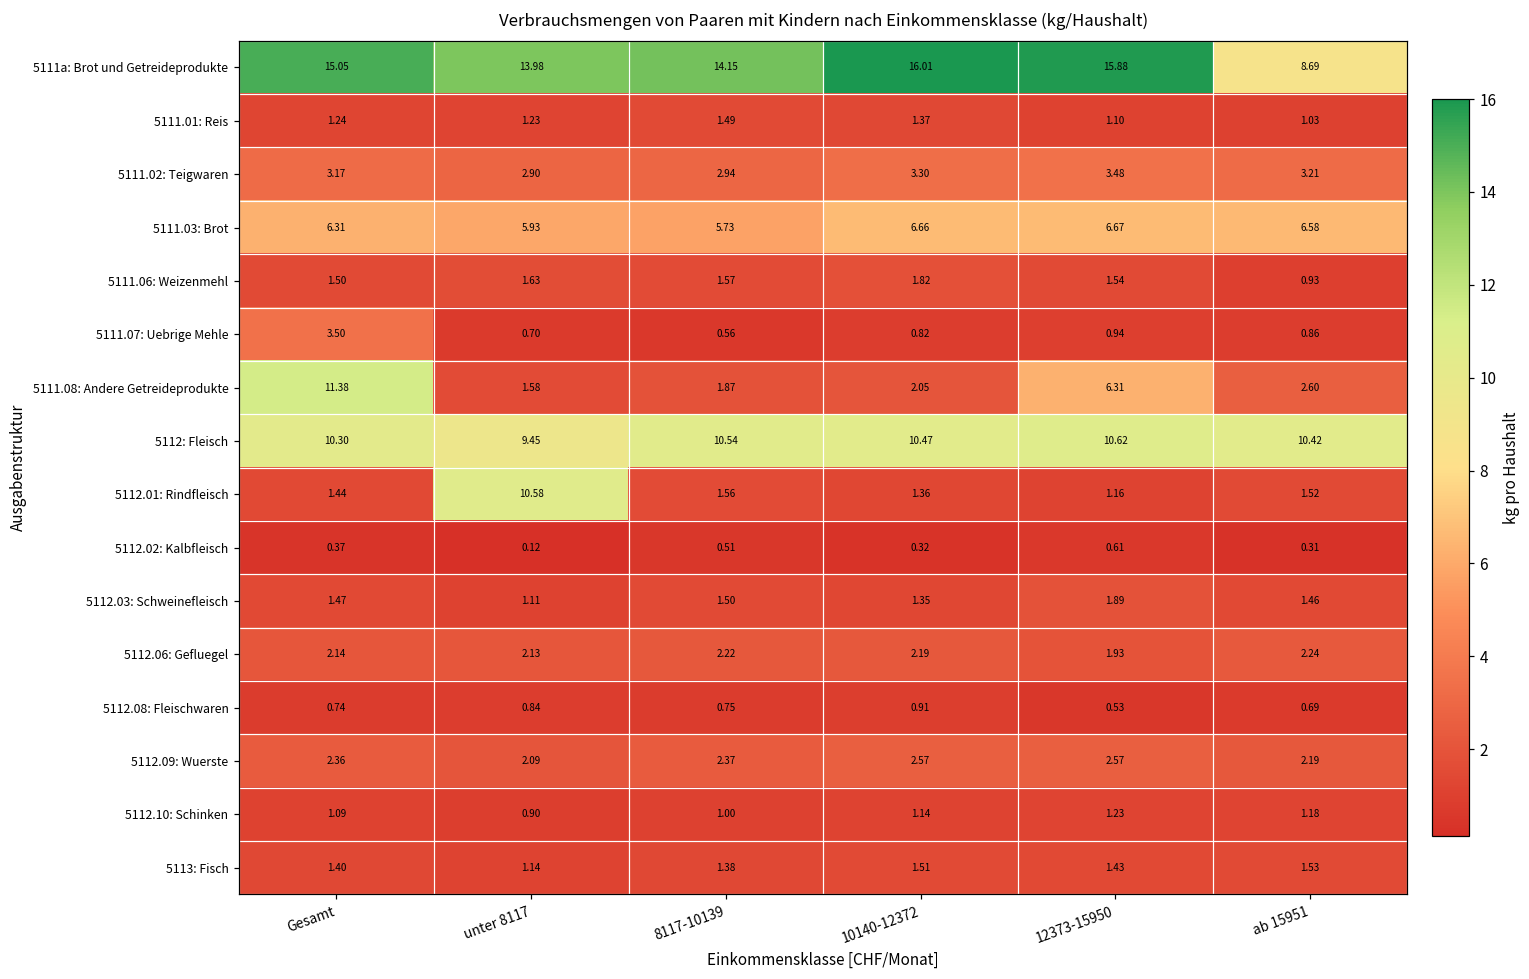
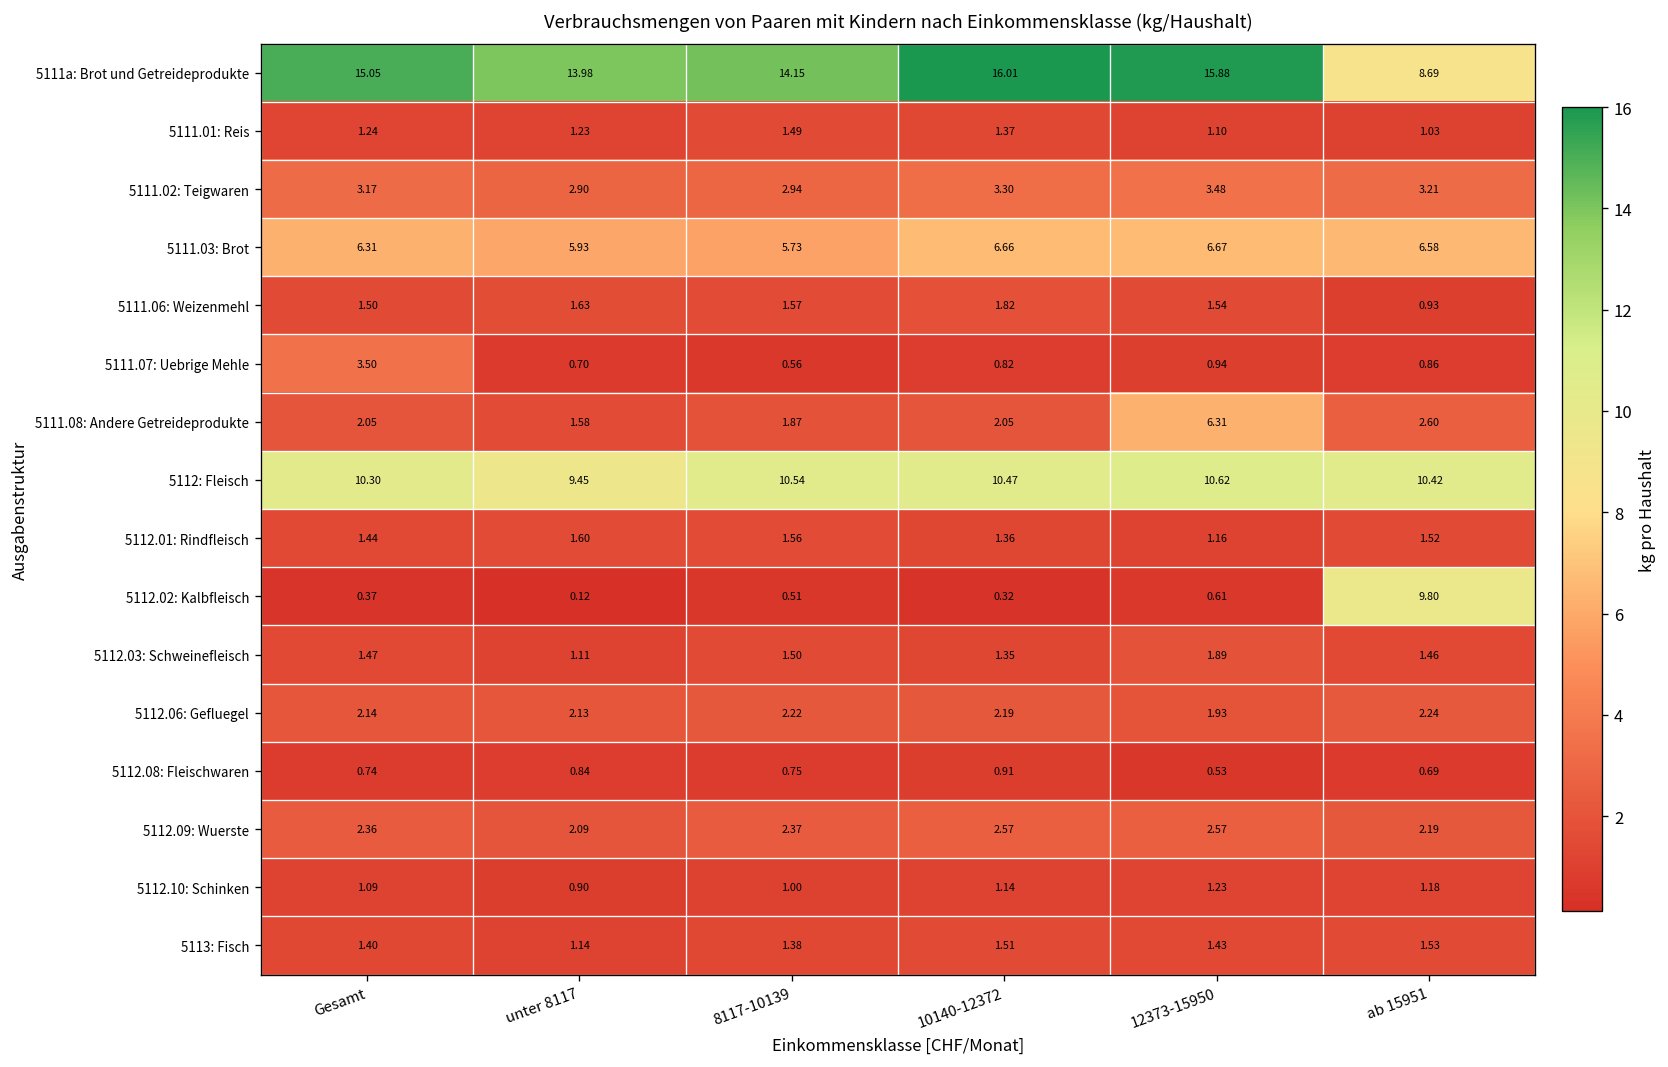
  {
    "5111a: Brot und Getreideprodukte": {
      "Gesamt": 15.05,
      "unter 8117": 13.98,
      "8117-10139": 14.15,
      "10140-12372": 16.01,
      "12373-15950": 15.88,
      "ab 15951": 8.69
    },
    "5111.01: Reis": {
      "Gesamt": 1.24,
      "unter 8117": 1.23,
      "8117-10139": 1.49,
      "10140-12372": 1.37,
      "12373-15950": 1.10,
      "ab 15951": 1.03
    },
    "5111.02: Teigwaren": {
      "Gesamt": 3.17,
      "unter 8117": 2.90,
      "8117-10139": 2.94,
      "10140-12372": 3.30,
      "12373-15950": 3.48,
      "ab 15951": 3.21
    },
    "5111.03: Brot": {
      "Gesamt": 6.31,
      "unter 8117": 5.93,
      "8117-10139": 5.73,
      "10140-12372": 6.66,
      "12373-15950": 6.67,
      "ab 15951": 6.58
    },
    "5111.06: Weizenmehl": {
      "Gesamt": 1.50,
      "unter 8117": 1.63,
      "8117-10139": 1.57,
      "10140-12372": 1.82,
      "12373-15950": 1.54,
      "ab 15951": 0.93
    },
    "5111.07: Uebrige Mehle": {
      "Gesamt": 3.50,
      "unter 8117": 0.70,
      "8117-10139": 0.56,
      "10140-12372": 0.82,
      "12373-15950": 0.94,
      "ab 15951": 0.86
    },
    "5111.08: Andere Getreideprodukte": {
-     "Gesamt": 11.38,
+     "Gesamt": 2.05,
      "unter 8117": 1.58,
      "8117-10139": 1.87,
      "10140-12372": 2.05,
      "12373-15950": 6.31,
      "ab 15951": 2.60
    },
    "5112: Fleisch": {
      "Gesamt": 10.30,
      "unter 8117": 9.45,
      "8117-10139": 10.54,
      "10140-12372": 10.47,
      "12373-15950": 10.62,
      "ab 15951": 10.42
    },
    "5112.01: Rindfleisch": {
      "Gesamt": 1.44,
-     "unter 8117": 10.58,
+     "unter 8117": 1.60,
      "8117-10139": 1.56,
      "10140-12372": 1.36,
      "12373-15950": 1.16,
      "ab 15951": 1.52
    },
    "5112.02: Kalbfleisch": {
      "Gesamt": 0.37,
      "unter 8117": 0.12,
      "8117-10139": 0.51,
      "10140-12372": 0.32,
      "12373-15950": 0.61,
-     "ab 15951": 0.31
+     "ab 15951": 9.80
    },
    "5112.03: Schweinefleisch": {
      "Gesamt": 1.47,
      "unter 8117": 1.11,
      "8117-10139": 1.50,
      "10140-12372": 1.35,
      "12373-15950": 1.89,
      "ab 15951": 1.46
    },
    "5112.06: Gefluegel": {
      "Gesamt": 2.14,
      "unter 8117": 2.13,
      "8117-10139": 2.22,
      "10140-12372": 2.19,
      "12373-15950": 1.93,
      "ab 15951": 2.24
    },
    "5112.08: Fleischwaren": {
      "Gesamt": 0.74,
      "unter 8117": 0.84,
      "8117-10139": 0.75,
      "10140-12372": 0.91,
      "12373-15950": 0.53,
      "ab 15951": 0.69
    },
    "5112.09: Wuerste": {
      "Gesamt": 2.36,
      "unter 8117": 2.09,
      "8117-10139": 2.37,
      "10140-12372": 2.57,
      "12373-15950": 2.57,
      "ab 15951": 2.19
    },
    "5112.10: Schinken": {
      "Gesamt": 1.09,
      "unter 8117": 0.90,
      "8117-10139": 1.00,
      "10140-12372": 1.14,
      "12373-15950": 1.23,
      "ab 15951": 1.18
    },
    "5113: Fisch": {
      "Gesamt": 1.40,
      "unter 8117": 1.14,
      "8117-10139": 1.38,
      "10140-12372": 1.51,
      "12373-15950": 1.43,
      "ab 15951": 1.53
    }
  }
